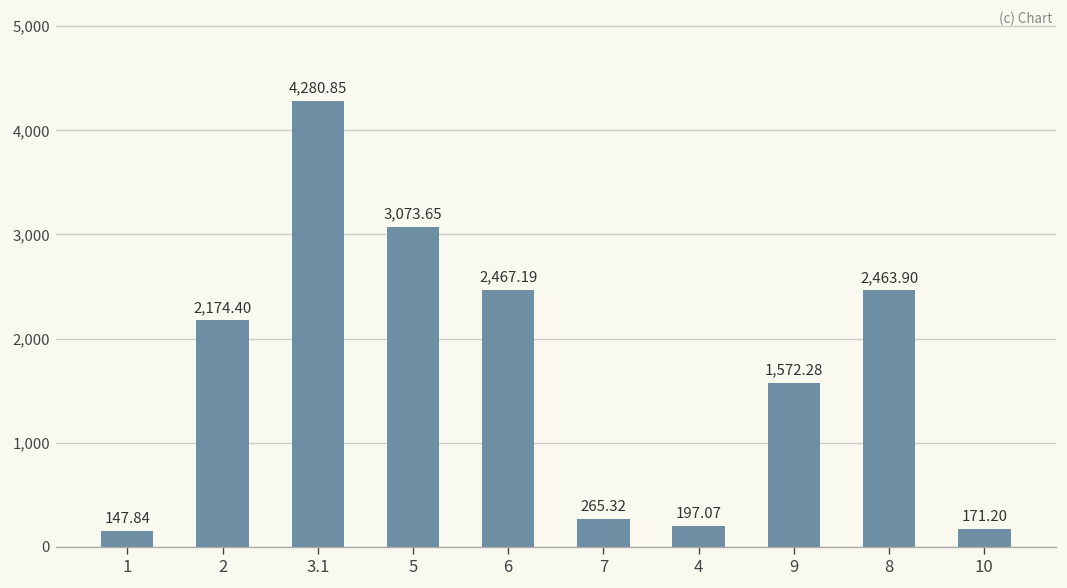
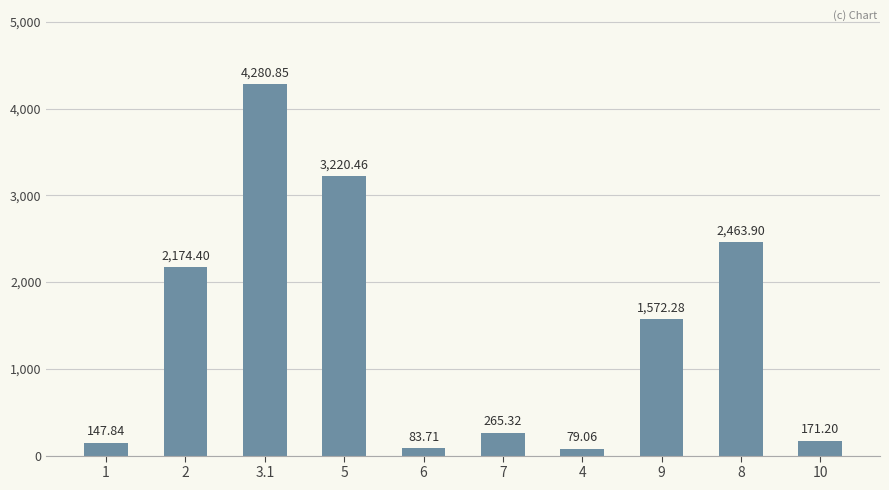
  {
    "1": "147.84",
    "2": "2,174.40",
    "3.1": "4,280.85",
-   "5": "3,073.65",
-   "6": "2,467.19",
+   "5": "3,220.46",
+   "6": "83.71",
    "7": "265.32",
-   "4": "197.07",
+   "4": "79.06",
    "9": "1,572.28",
    "8": "2,463.90",
    "10": "171.20"
  }
